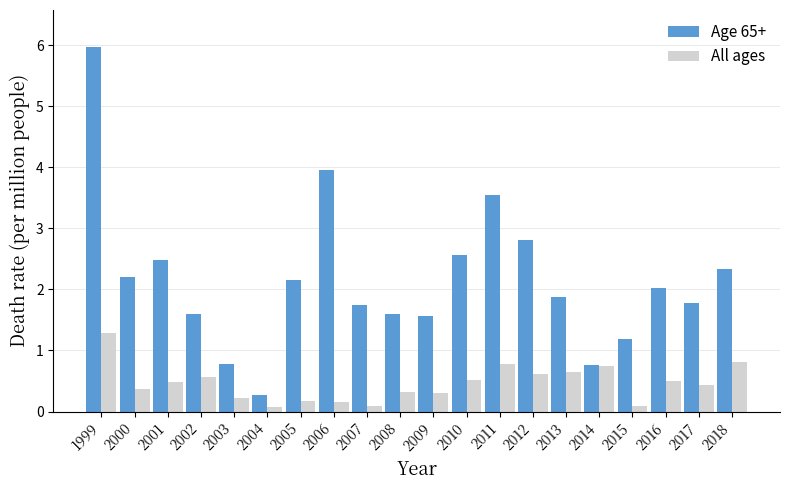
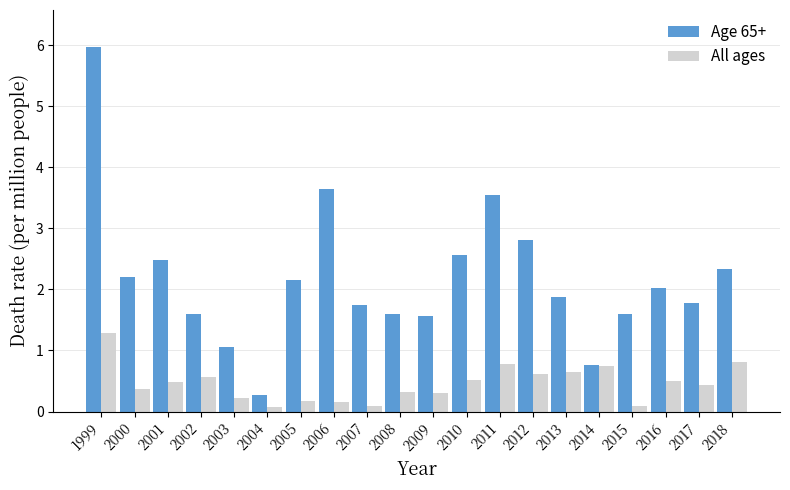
  {
    "Age 65+": {
      "1999": 6.0,
      "2000": 2.2,
      "2001": 2.5,
      "2002": 1.6,
-     "2003": 0.8,
+     "2003": 1.1,
      "2004": 0.3,
      "2005": 2.2,
-     "2006": 4.0,
+     "2006": 3.6,
      "2007": 1.7,
      "2008": 1.6,
      "2009": 1.6,
      "2010": 2.6,
      "2011": 3.6,
      "2012": 2.8,
      "2013": 1.9,
      "2014": 0.8,
-     "2015": 1.2,
+     "2015": 1.6,
      "2016": 2.0,
      "2017": 1.8,
      "2018": 2.3
    },
    "All ages": {
      "1999": 1.3,
      "2000": 0.4,
      "2001": 0.5,
      "2002": 0.6,
      "2003": 0.2,
      "2004": 0.1,
      "2005": 0.2,
      "2006": 0.2,
      "2007": 0.1,
      "2008": 0.3,
      "2009": 0.3,
      "2010": 0.5,
      "2011": 0.8,
      "2012": 0.6,
      "2013": 0.7,
      "2014": 0.8,
      "2015": 0.1,
      "2016": 0.5,
      "2017": 0.4,
      "2018": 0.8
    }
  }
